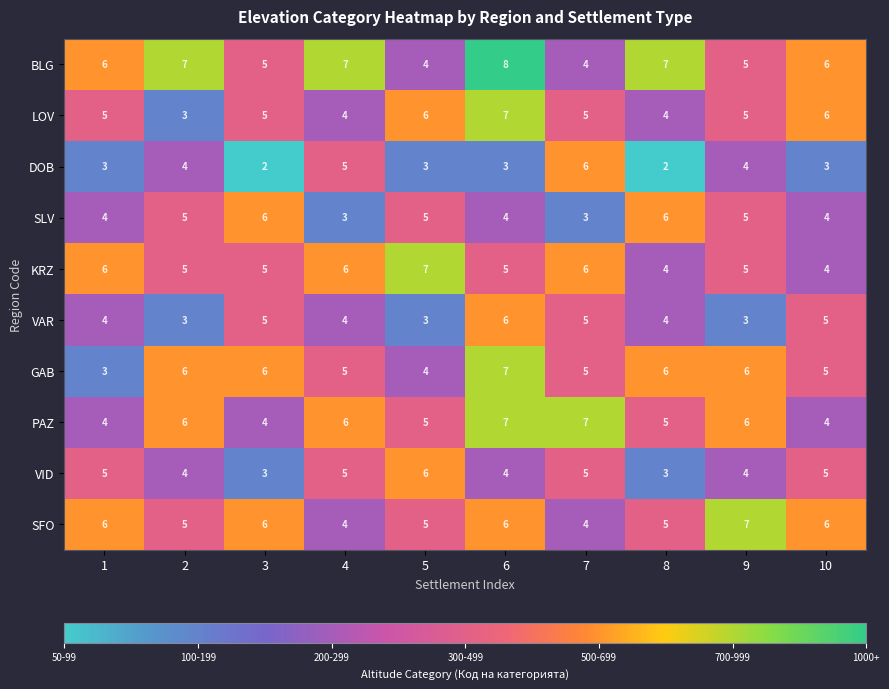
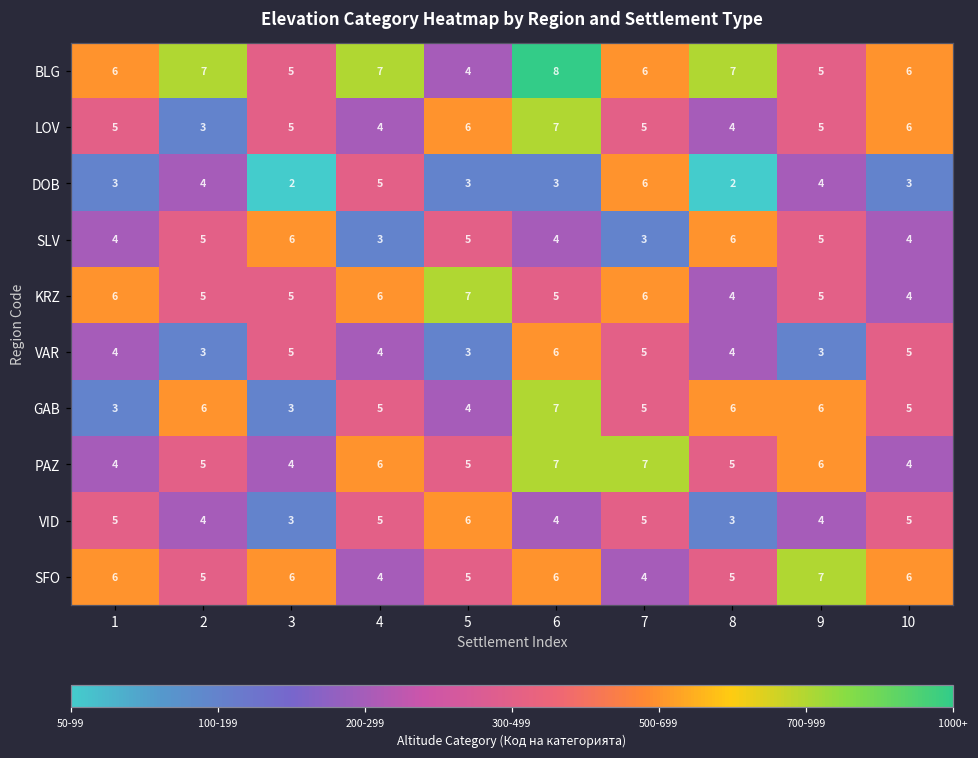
  {
    "BLG": {
      "1": 6,
      "2": 7,
      "3": 5,
      "4": 7,
      "5": 4,
      "6": 8,
-     "7": 4,
+     "7": 6,
      "8": 7,
      "9": 5,
      "10": 6
    },
    "LOV": {
      "1": 5,
      "2": 3,
      "3": 5,
      "4": 4,
      "5": 6,
      "6": 7,
      "7": 5,
      "8": 4,
      "9": 5,
      "10": 6
    },
    "DOB": {
      "1": 3,
      "2": 4,
      "3": 2,
      "4": 5,
      "5": 3,
      "6": 3,
      "7": 6,
      "8": 2,
      "9": 4,
      "10": 3
    },
    "SLV": {
      "1": 4,
      "2": 5,
      "3": 6,
      "4": 3,
      "5": 5,
      "6": 4,
      "7": 3,
      "8": 6,
      "9": 5,
      "10": 4
    },
    "KRZ": {
      "1": 6,
      "2": 5,
      "3": 5,
      "4": 6,
      "5": 7,
      "6": 5,
      "7": 6,
      "8": 4,
      "9": 5,
      "10": 4
    },
    "VAR": {
      "1": 4,
      "2": 3,
      "3": 5,
      "4": 4,
      "5": 3,
      "6": 6,
      "7": 5,
      "8": 4,
      "9": 3,
      "10": 5
    },
    "GAB": {
      "1": 3,
      "2": 6,
-     "3": 6,
+     "3": 3,
      "4": 5,
      "5": 4,
      "6": 7,
      "7": 5,
      "8": 6,
      "9": 6,
      "10": 5
    },
    "PAZ": {
      "1": 4,
-     "2": 6,
+     "2": 5,
      "3": 4,
      "4": 6,
      "5": 5,
      "6": 7,
      "7": 7,
      "8": 5,
      "9": 6,
      "10": 4
    },
    "VID": {
      "1": 5,
      "2": 4,
      "3": 3,
      "4": 5,
      "5": 6,
      "6": 4,
      "7": 5,
      "8": 3,
      "9": 4,
      "10": 5
    },
    "SFO": {
      "1": 6,
      "2": 5,
      "3": 6,
      "4": 4,
      "5": 5,
      "6": 6,
      "7": 4,
      "8": 5,
      "9": 7,
      "10": 6
    }
  }
